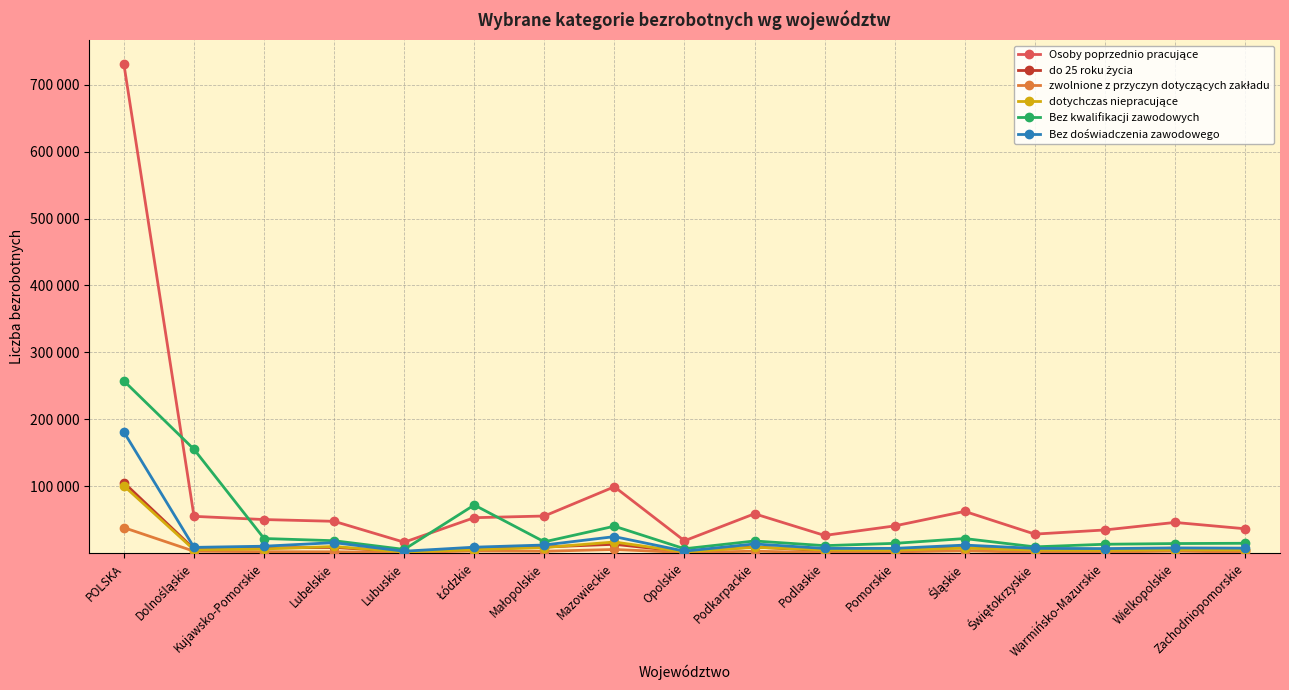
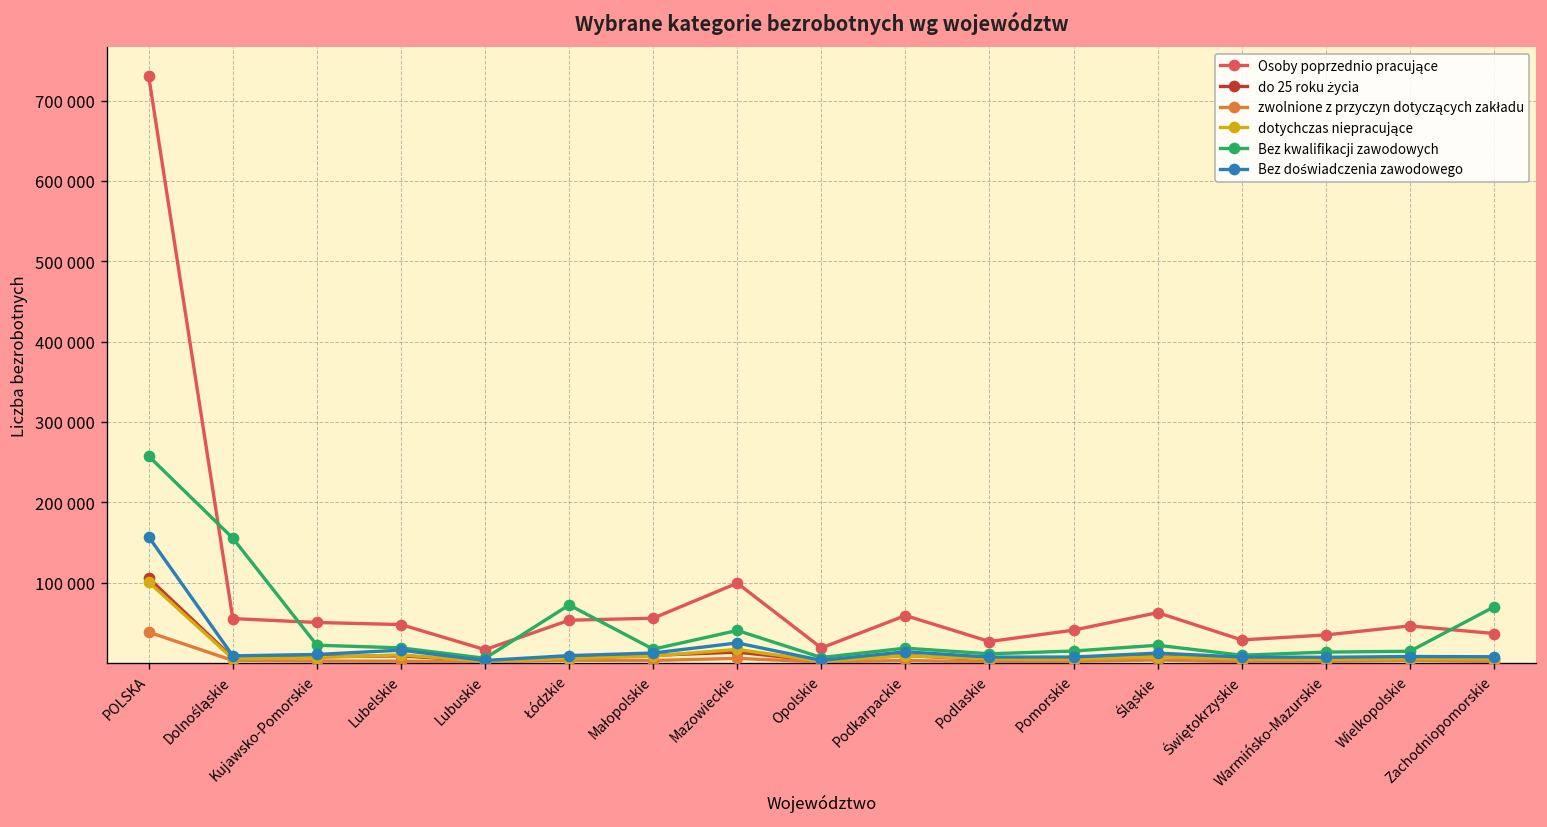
  {
    "dotychczas niepracujące": {
      "POLSKA": 100000
    },
    "Bez kwalifikacji zawodowych": {
      "POLSKA": 260000,
      "Dolnośląskie": 160000,
      "Kujawsko-Pomorskie": 20000,
      "Łódzkie": 70000,
      "Małopolskie": 20000,
      "Mazowieckie": 40000,
      "Podkarpackie": 20000,
      "Podlaskie": 10000,
      "Pomorskie": 10000,
      "Śląskie": 20000,
      "Warmińsko-Mazurskie": 10000,
      "Wielkopolskie": 10000,
-     "Zachodniopomorskie": 10000
+     "Zachodniopomorskie": 70000
    },
    "Bez doświadczenia zawodowego": {
-     "POLSKA": 180000,
+     "POLSKA": 160000,
      "Mazowieckie": 20000,
      "Podkarpackie": 10000
    }
  }
